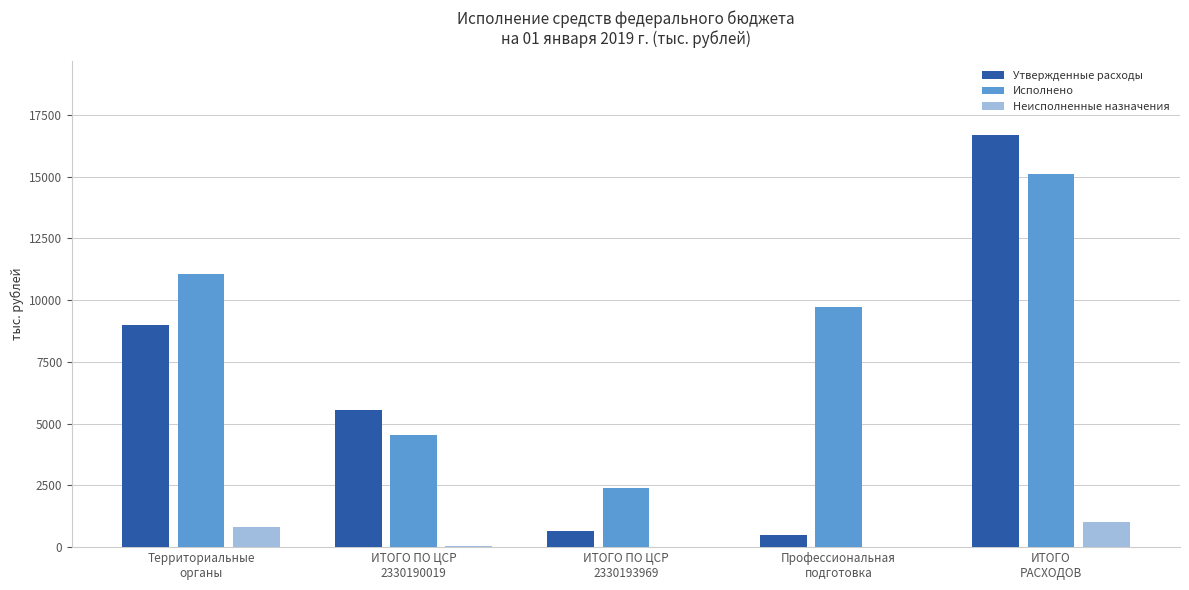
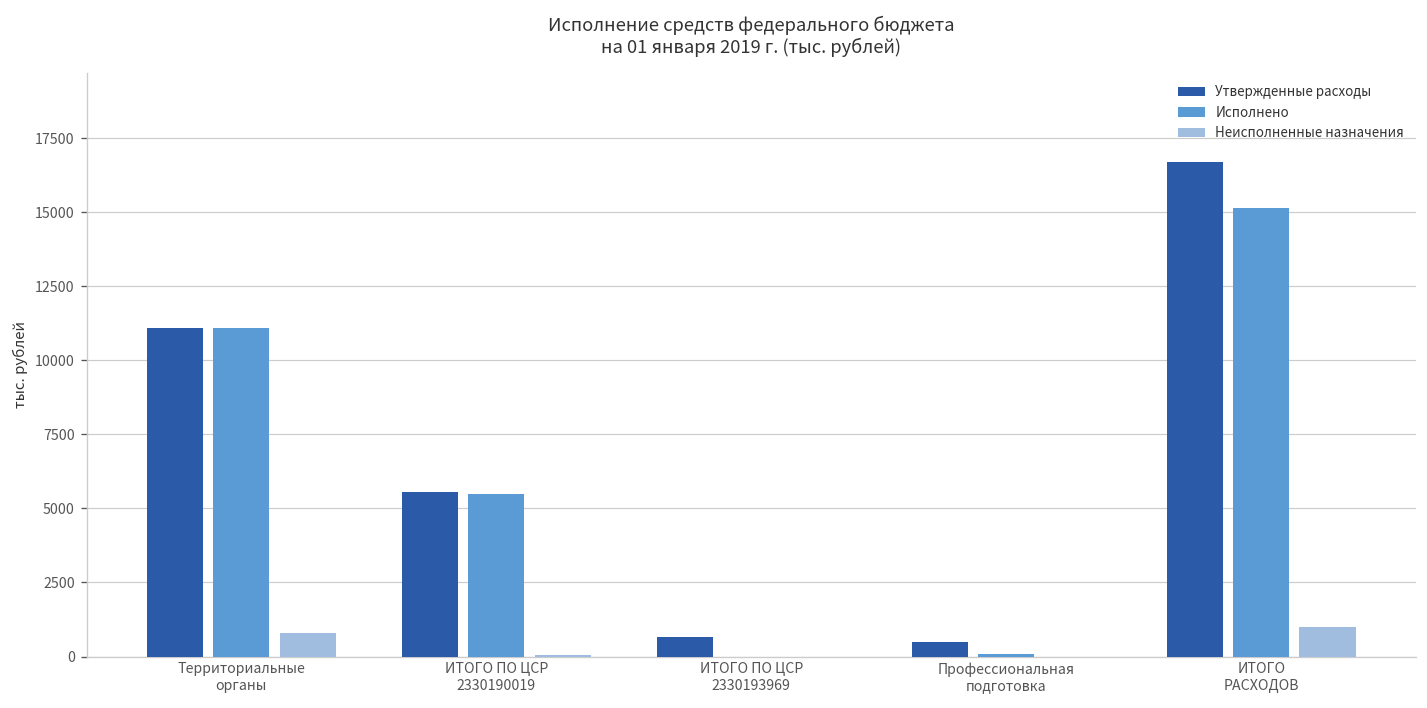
  {
    "Утвержденные расходы": {
-     "Территориальные органы": 9000,
+     "Территориальные органы": 11100,
      "ИТОГО ПО ЦСР 2330190019": 5500,
      "ИТОГО ПО ЦСР 2330193969": 700,
      "Профессиональная подготовка": 500,
      "ИТОГО РАСХОДОВ": 16700
    },
    "Исполнено": {
      "Территориальные органы": 11100,
-     "ИТОГО ПО ЦСР 2330190019": 4600,
-     "ИТОГО ПО ЦСР 2330193969": 2400,
-     "Профессиональная подготовка": 9700,
+     "ИТОГО ПО ЦСР 2330190019": 5500,
+     "ИТОГО ПО ЦСР 2330193969": 0,
+     "Профессиональная подготовка": 100,
      "ИТОГО РАСХОДОВ": 15100
    },
    "Неисполненные назначения": {
      "Территориальные органы": 800,
      "ИТОГО ПО ЦСР 2330193969": 0,
      "Профессиональная подготовка": 0,
      "ИТОГО РАСХОДОВ": 1000
    }
  }
